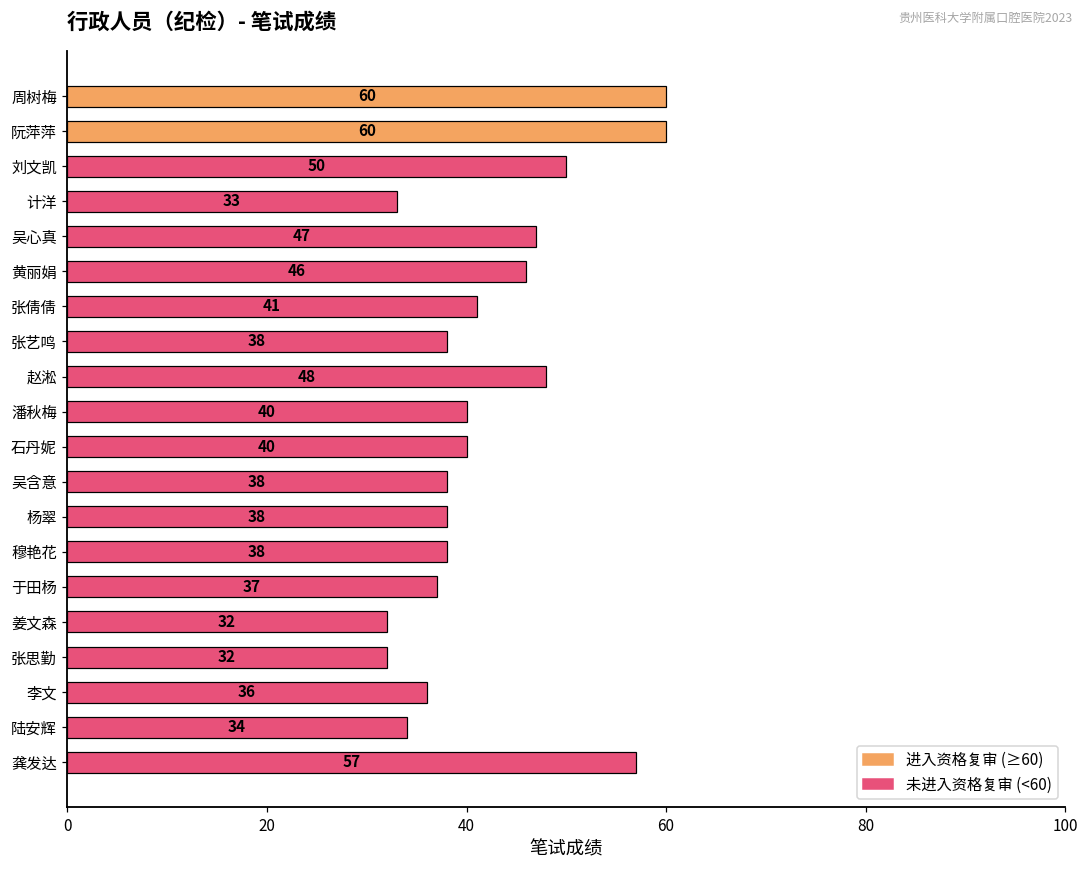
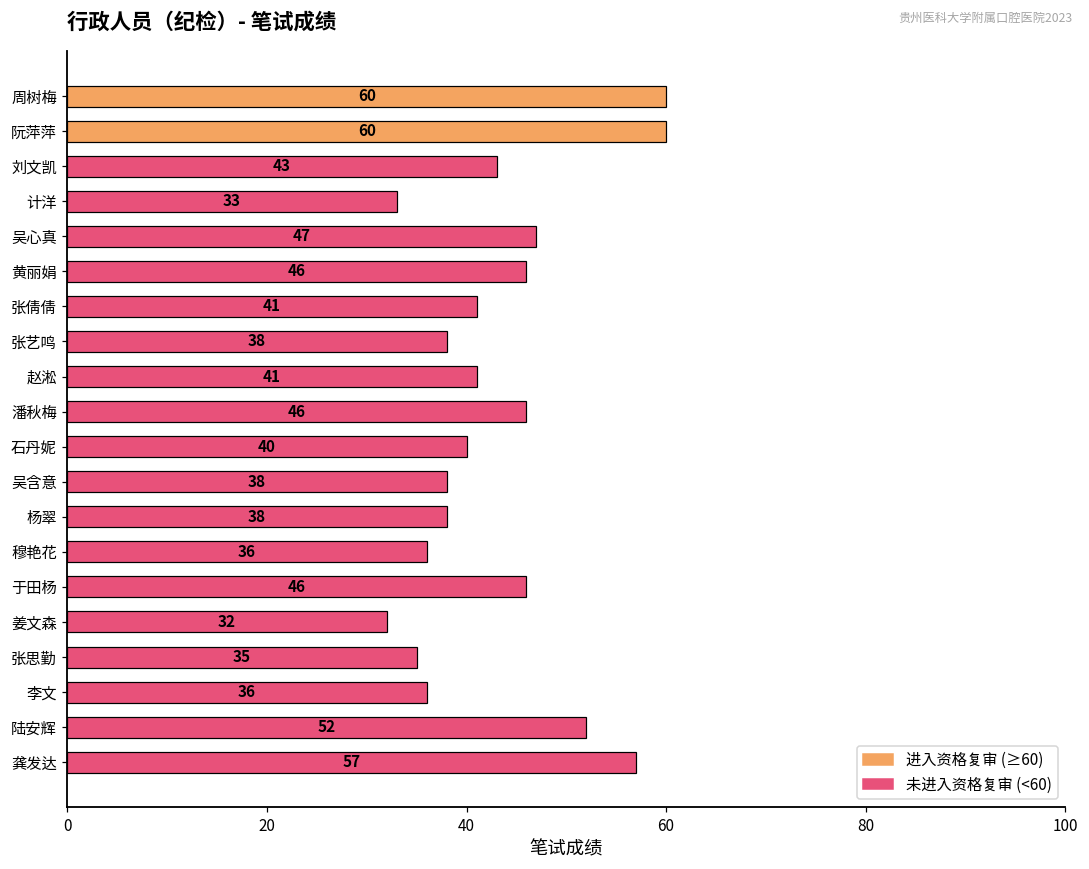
  {
    "周树梅": 60,
    "阮萍萍": 60,
-   "刘文凯": 50,
+   "刘文凯": 43,
    "计洋": 33,
    "吴心真": 47,
    "黄丽娟": 46,
    "张倩倩": 41,
    "张艺鸣": 38,
-   "赵淞": 48,
-   "潘秋梅": 40,
+   "赵淞": 41,
+   "潘秋梅": 46,
    "石丹妮": 40,
    "吴含意": 38,
    "杨翠": 38,
-   "穆艳花": 38,
-   "于田杨": 37,
+   "穆艳花": 36,
+   "于田杨": 46,
    "姜文森": 32,
-   "张思勤": 32,
+   "张思勤": 35,
    "李文": 36,
-   "陆安辉": 34,
+   "陆安辉": 52,
    "龚发达": 57
  }
